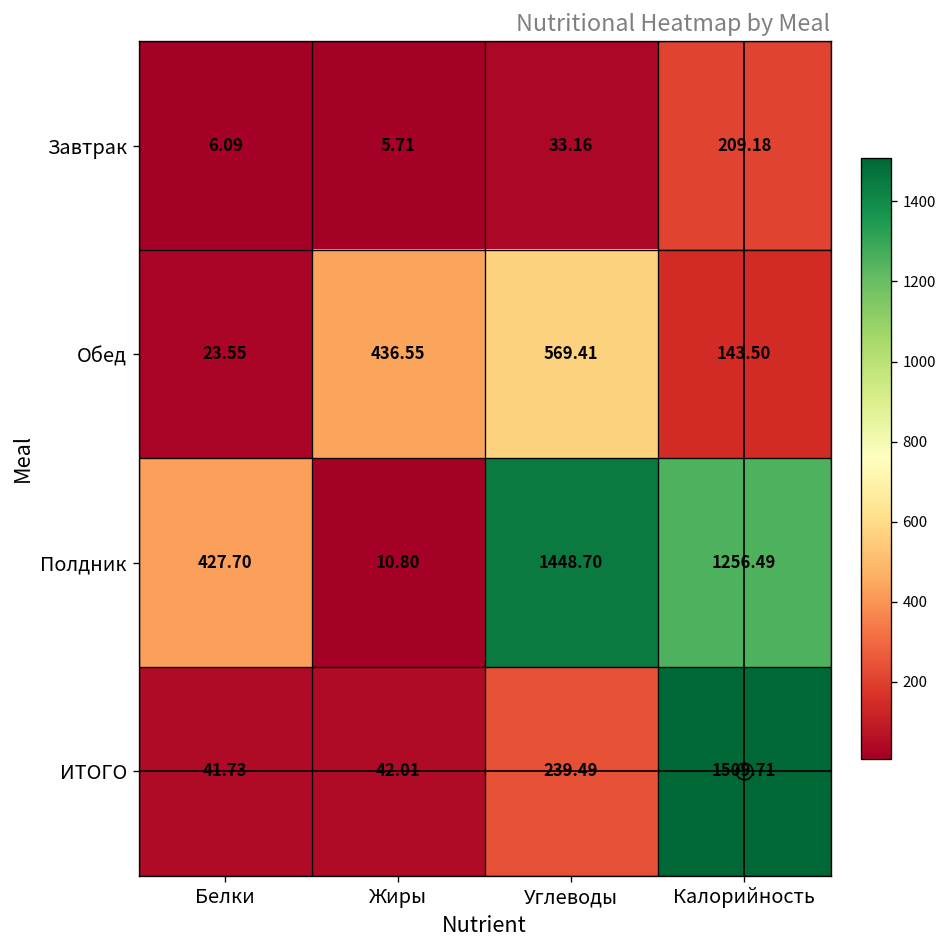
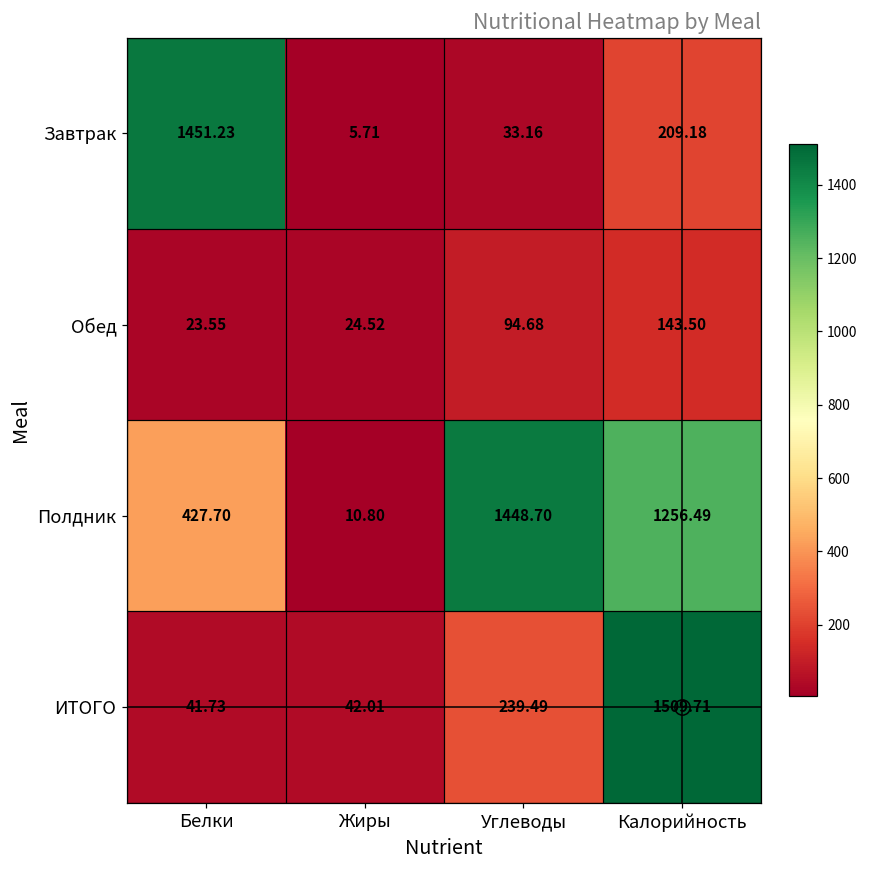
  {
    "Завтрак": {
-     "Белки": 6.09,
+     "Белки": 1451.23,
      "Жиры": 5.71,
      "Углеводы": 33.16,
      "Калорийность": 209.18
    },
    "Обед": {
      "Белки": 23.55,
-     "Жиры": 436.55,
-     "Углеводы": 569.41,
+     "Жиры": 24.52,
+     "Углеводы": 94.68,
      "Калорийность": 143.50
    },
    "Полдник": {
      "Белки": 427.70,
      "Жиры": 10.80,
      "Углеводы": 1448.70,
      "Калорийность": 1256.49
    },
    "ИТОГО": {
      "Белки": 41.73,
      "Жиры": 42.01,
      "Углеводы": 239.49
    }
  }
